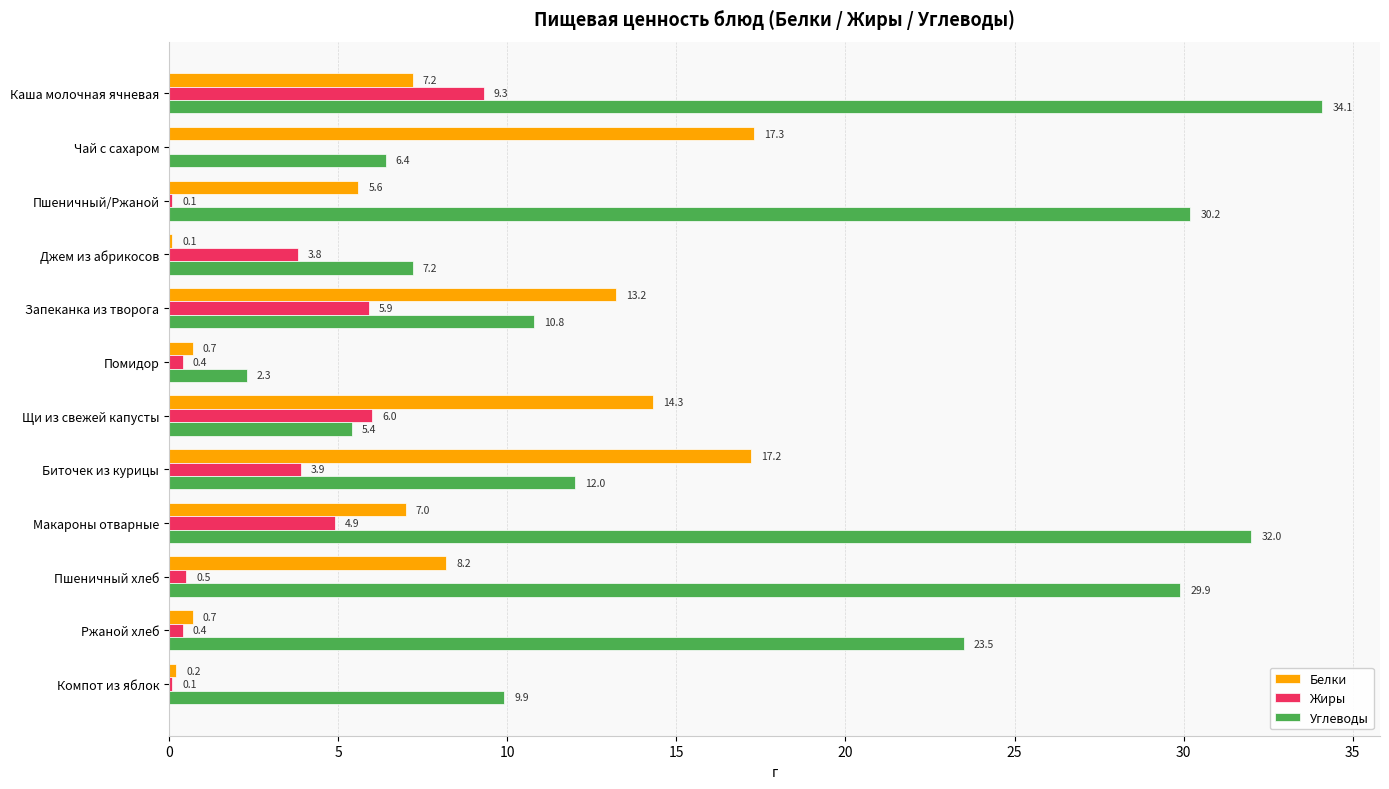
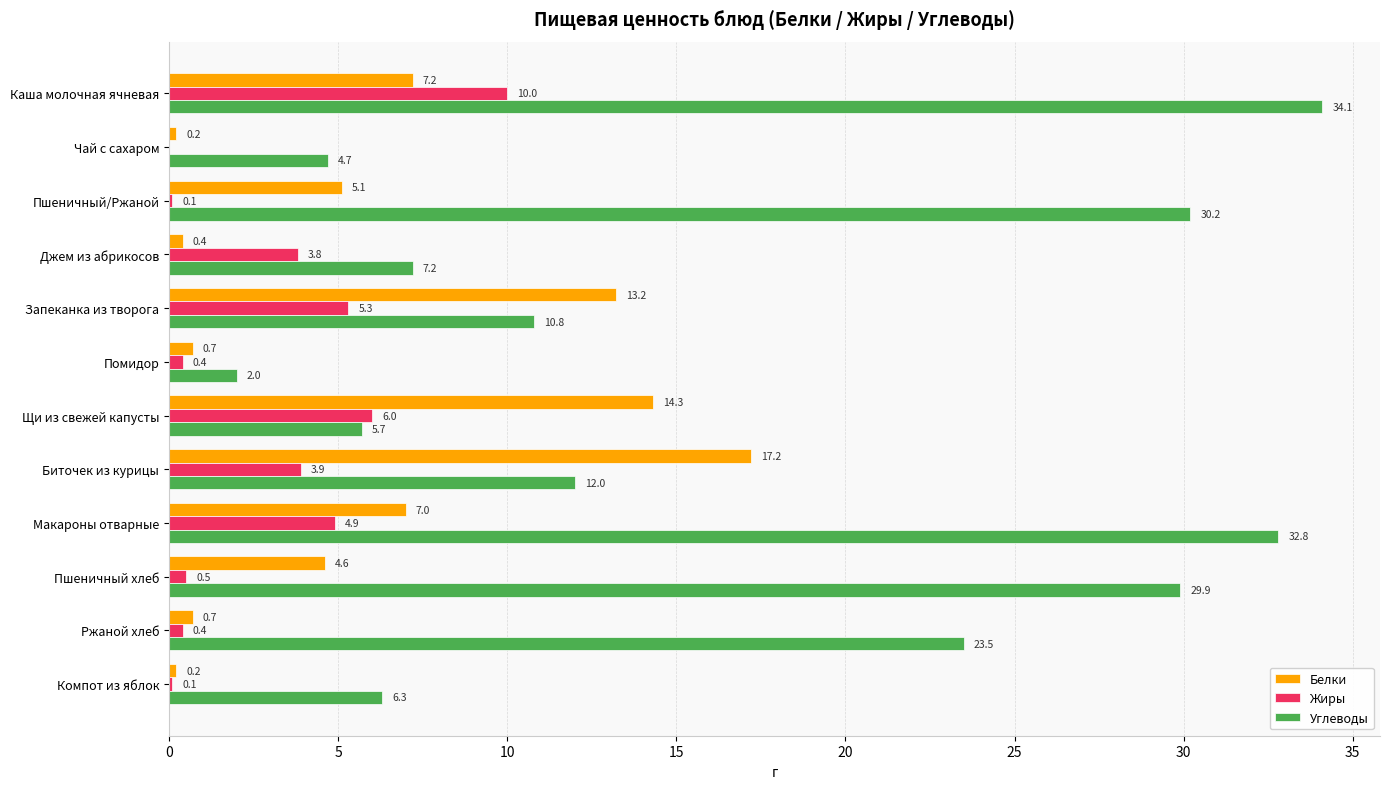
  {
    "Белки": {
      "Каша молочная ячневая": 7.2,
-     "Чай с сахаром": 17.3,
-     "Пшеничный/Ржаной": 5.6,
-     "Джем из абрикосов": 0.1,
+     "Чай с сахаром": 0.2,
+     "Пшеничный/Ржаной": 5.1,
+     "Джем из абрикосов": 0.4,
      "Запеканка из творога": 13.2,
      "Помидор": 0.7,
      "Щи из свежей капусты": 14.3,
      "Биточек из курицы": 17.2,
      "Макароны отварные": 7.0,
-     "Пшеничный хлеб": 8.2,
+     "Пшеничный хлеб": 4.6,
      "Ржаной хлеб": 0.7,
      "Компот из яблок": 0.2
    },
    "Жиры": {
-     "Каша молочная ячневая": 9.3,
+     "Каша молочная ячневая": 10.0,
      "Пшеничный/Ржаной": 0.1,
      "Джем из абрикосов": 3.8,
-     "Запеканка из творога": 5.9,
+     "Запеканка из творога": 5.3,
      "Помидор": 0.4,
      "Щи из свежей капусты": 6.0,
      "Биточек из курицы": 3.9,
      "Макароны отварные": 4.9,
      "Пшеничный хлеб": 0.5,
      "Ржаной хлеб": 0.4,
      "Компот из яблок": 0.1
    },
    "Углеводы": {
      "Каша молочная ячневая": 34.1,
-     "Чай с сахаром": 6.4,
+     "Чай с сахаром": 4.7,
      "Пшеничный/Ржаной": 30.2,
      "Джем из абрикосов": 7.2,
      "Запеканка из творога": 10.8,
-     "Помидор": 2.3,
-     "Щи из свежей капусты": 5.4,
+     "Помидор": 2.0,
+     "Щи из свежей капусты": 5.7,
      "Биточек из курицы": 12.0,
-     "Макароны отварные": 32.0,
+     "Макароны отварные": 32.8,
      "Пшеничный хлеб": 29.9,
      "Ржаной хлеб": 23.5,
-     "Компот из яблок": 9.9
+     "Компот из яблок": 6.3
    }
  }
